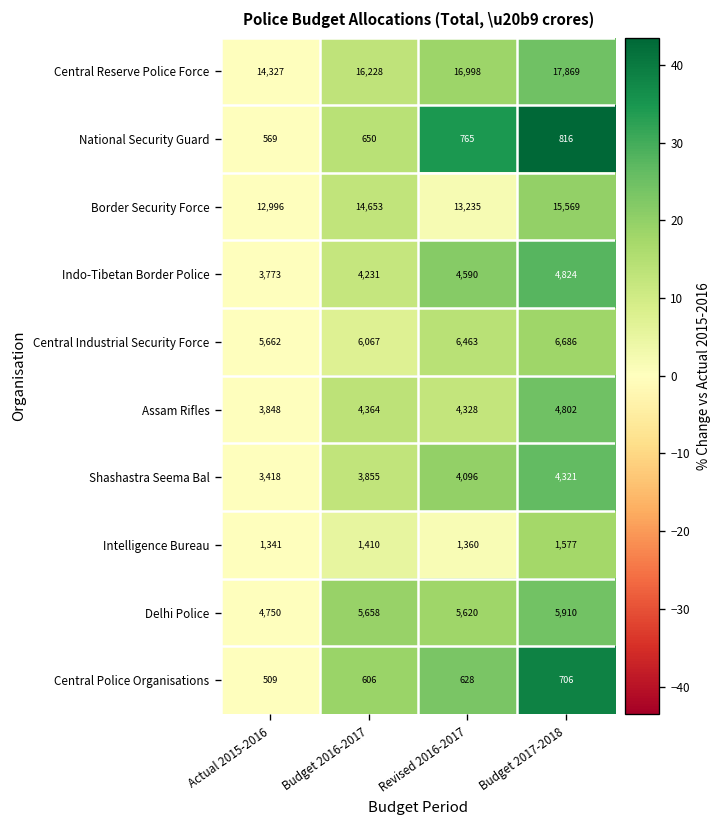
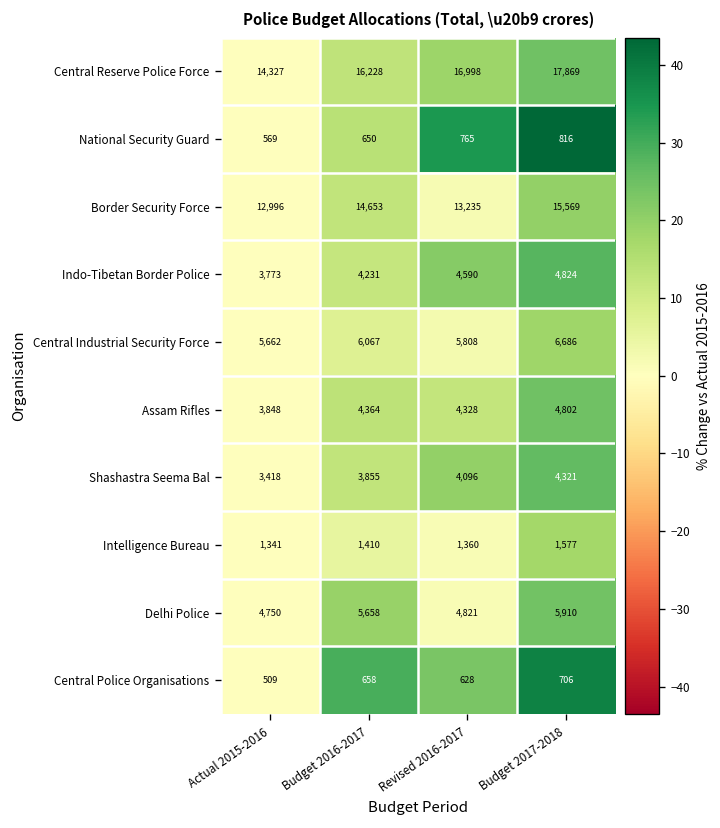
  {
    "Central Reserve Police Force": {
      "Actual 2015-2016": "14,327",
      "Budget 2016-2017": "16,228",
      "Revised 2016-2017": "16,998",
      "Budget 2017-2018": "17,869"
    },
    "National Security Guard": {
      "Actual 2015-2016": "569",
      "Budget 2016-2017": "650",
      "Revised 2016-2017": "765",
      "Budget 2017-2018": "816"
    },
    "Border Security Force": {
      "Actual 2015-2016": "12,996",
      "Budget 2016-2017": "14,653",
      "Revised 2016-2017": "13,235",
      "Budget 2017-2018": "15,569"
    },
    "Indo-Tibetan Border Police": {
      "Actual 2015-2016": "3,773",
      "Budget 2016-2017": "4,231",
      "Revised 2016-2017": "4,590",
      "Budget 2017-2018": "4,824"
    },
    "Central Industrial Security Force": {
      "Actual 2015-2016": "5,662",
      "Budget 2016-2017": "6,067",
-     "Revised 2016-2017": "6,463",
+     "Revised 2016-2017": "5,808",
      "Budget 2017-2018": "6,686"
    },
    "Assam Rifles": {
      "Actual 2015-2016": "3,848",
      "Budget 2016-2017": "4,364",
      "Revised 2016-2017": "4,328",
      "Budget 2017-2018": "4,802"
    },
    "Shashastra Seema Bal": {
      "Actual 2015-2016": "3,418",
      "Budget 2016-2017": "3,855",
      "Revised 2016-2017": "4,096",
      "Budget 2017-2018": "4,321"
    },
    "Intelligence Bureau": {
      "Actual 2015-2016": "1,341",
      "Budget 2016-2017": "1,410",
      "Revised 2016-2017": "1,360",
      "Budget 2017-2018": "1,577"
    },
    "Delhi Police": {
      "Actual 2015-2016": "4,750",
      "Budget 2016-2017": "5,658",
-     "Revised 2016-2017": "5,620",
+     "Revised 2016-2017": "4,821",
      "Budget 2017-2018": "5,910"
    },
    "Central Police Organisations": {
      "Actual 2015-2016": "509",
-     "Budget 2016-2017": "606",
+     "Budget 2016-2017": "658",
      "Revised 2016-2017": "628",
      "Budget 2017-2018": "706"
    }
  }
